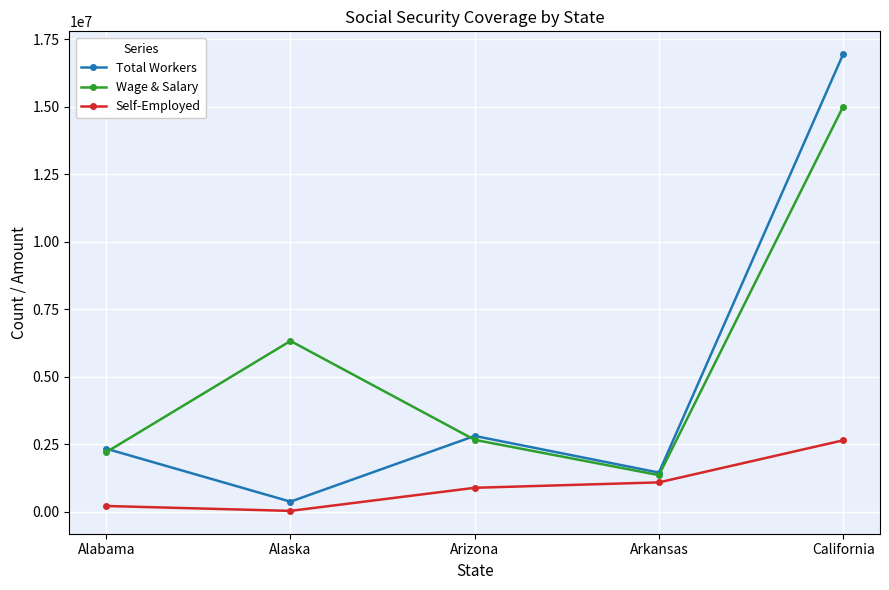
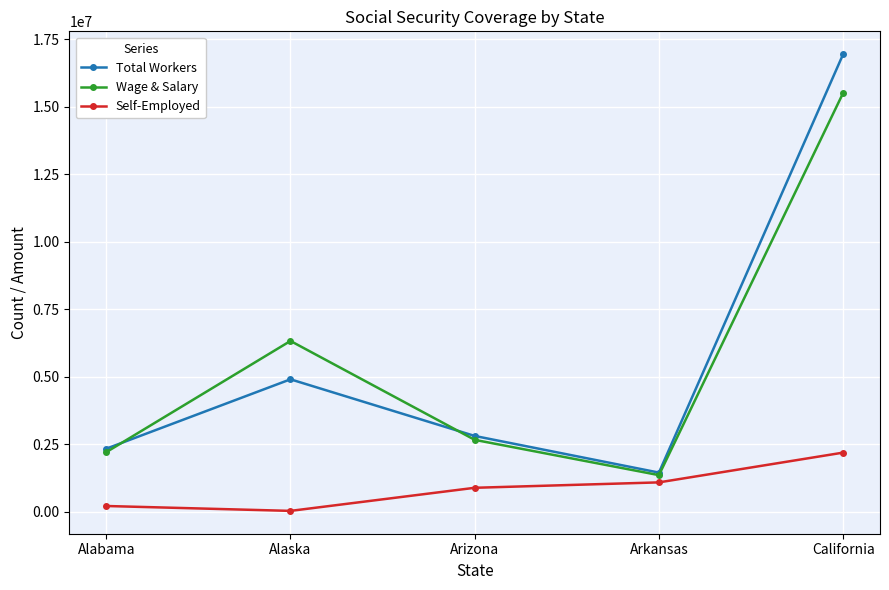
  {
    "Total Workers": {
      "Alabama": 2300000,
-     "Alaska": 400000,
+     "Alaska": 4900000,
      "Arizona": 2800000,
      "California": 16900000
    },
    "Wage & Salary": {
      "Alabama": 2200000,
      "Alaska": 6300000,
      "Arizona": 2700000,
-     "California": 15000000
+     "California": 15500000
    },
    "Self-Employed": {
      "Alabama": 200000,
      "Alaska": 0,
      "Arizona": 900000,
      "Arkansas": 1100000,
-     "California": 2700000
+     "California": 2200000
    }
  }
